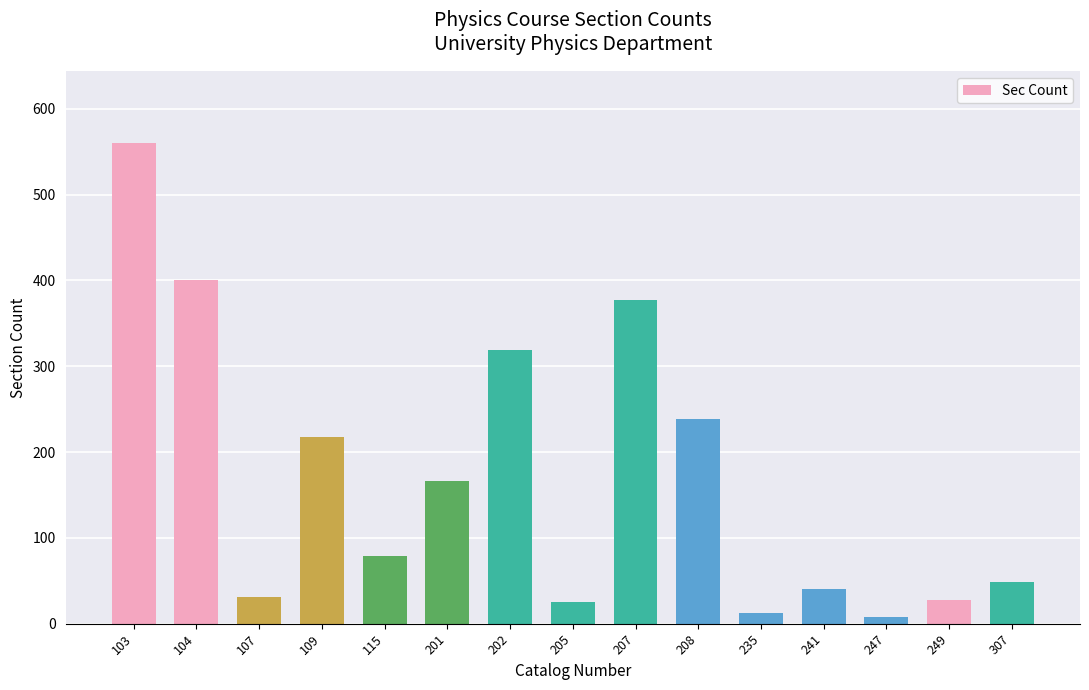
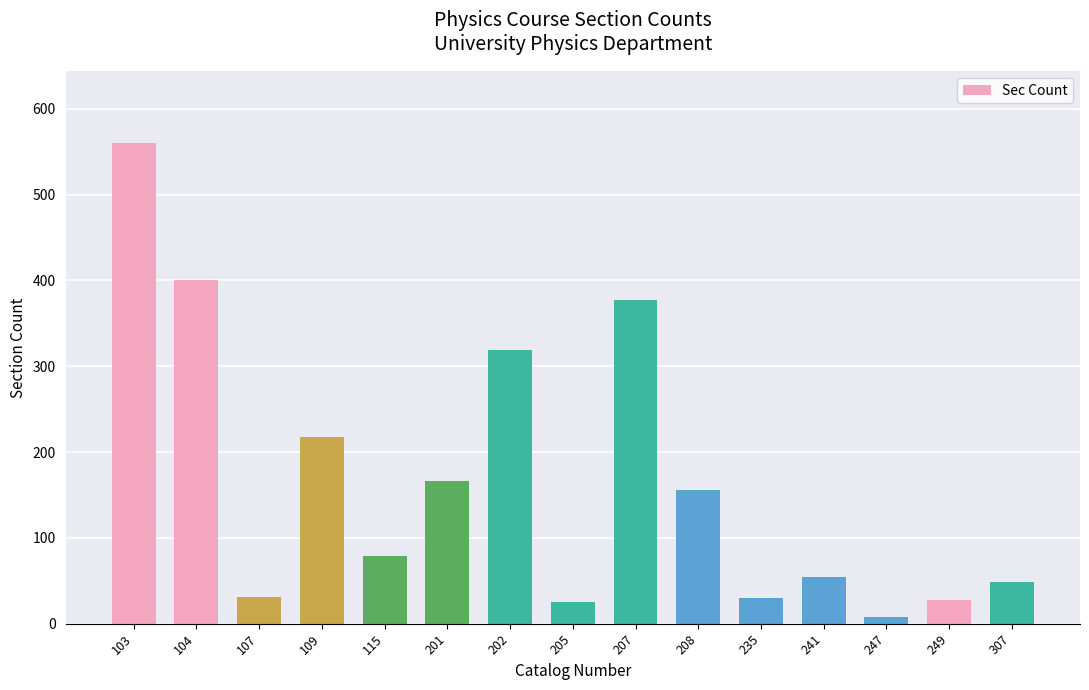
  {
    "103": 560,
    "104": 400,
    "107": 30,
    "109": 220,
    "115": 80,
    "201": 170,
    "202": 320,
    "205": 30,
    "207": 380,
-   "208": 240,
-   "235": 10,
-   "241": 40,
+   "208": 160,
+   "235": 30,
+   "241": 50,
    "247": 10,
    "249": 30,
    "307": 50
  }
